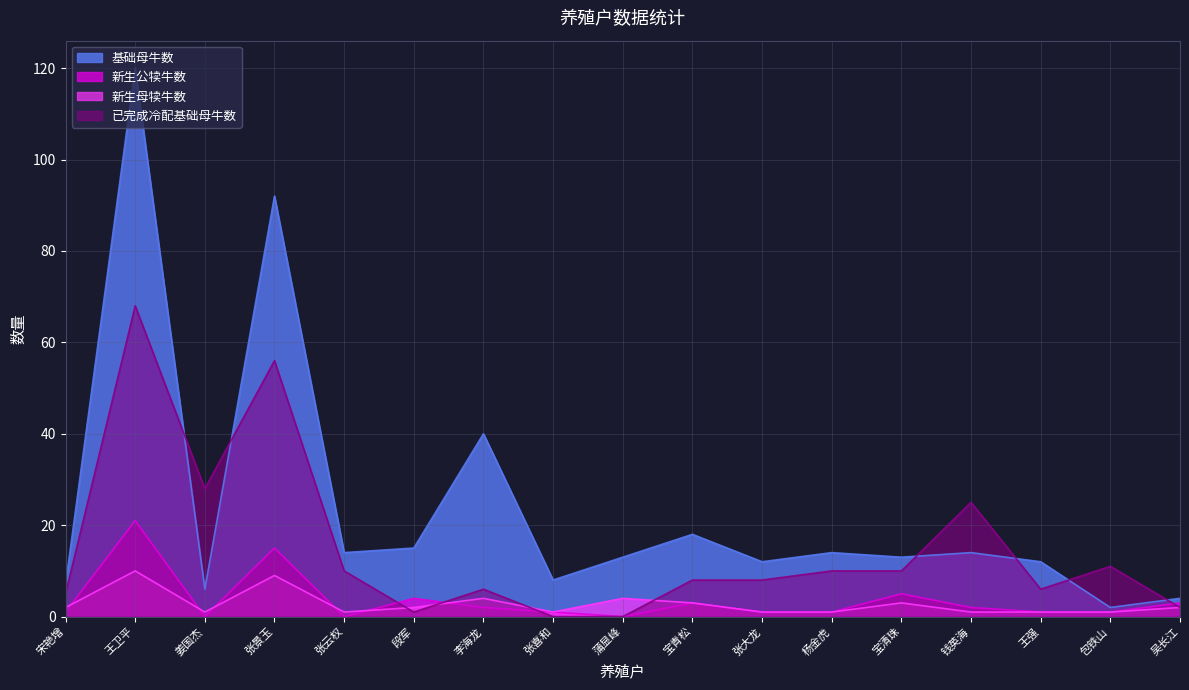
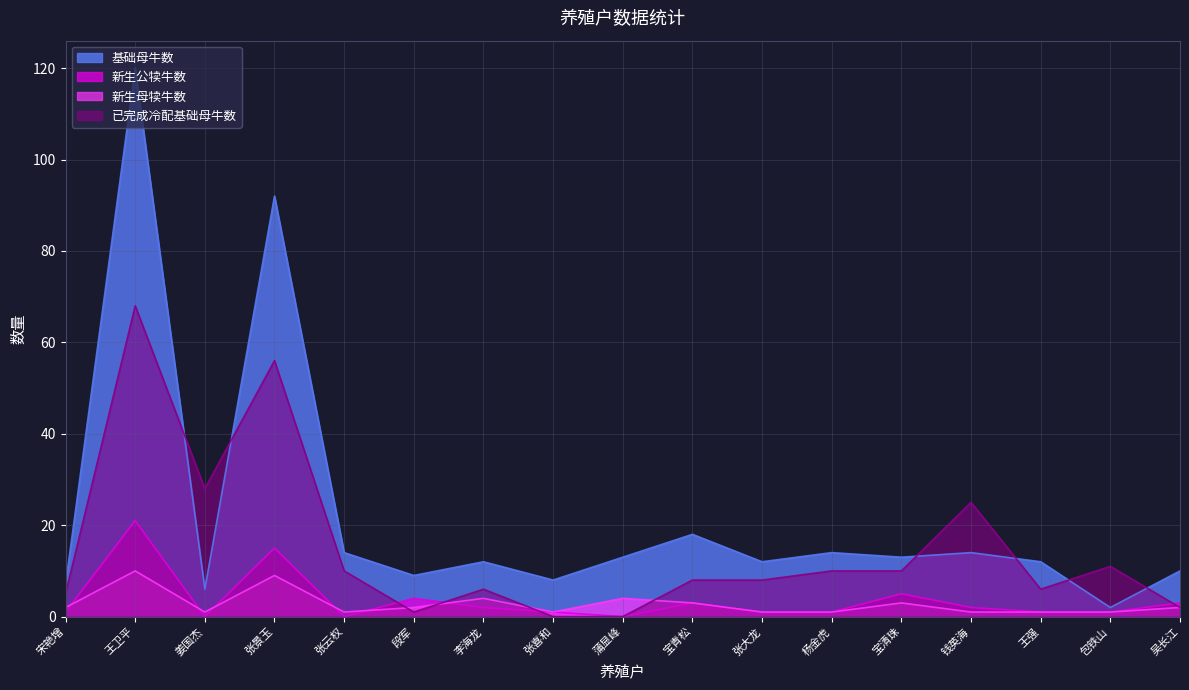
  {
    "基础母牛数": {
      "宋艳增": 7,
      "姜国杰": 6,
      "张景玉": 92,
      "张云权": 14,
-     "段军": 15,
-     "李海龙": 40,
+     "段军": 9,
+     "李海龙": 12,
      "张喜和": 8,
      "蒲显峰": 13,
      "宝青松": 18,
      "张大龙": 12,
      "杨金虎": 14,
      "宝清珠": 13,
      "钱英海": 14,
      "王强": 12,
      "包铁山": 2,
-     "吴长江": 4
+     "吴长江": 10
    },
    "已完成冷配基础母牛数": {
      "宋艳增": 5,
      "王卫平": 68,
      "姜国杰": 28,
      "张景玉": 56,
      "张云权": 10,
      "段军": 1,
      "李海龙": 6,
      "张喜和": 0,
      "宝青松": 8,
      "张大龙": 8,
      "杨金虎": 10,
      "宝清珠": 10,
      "钱英海": 25,
      "王强": 6,
      "包铁山": 11
    }
  }
